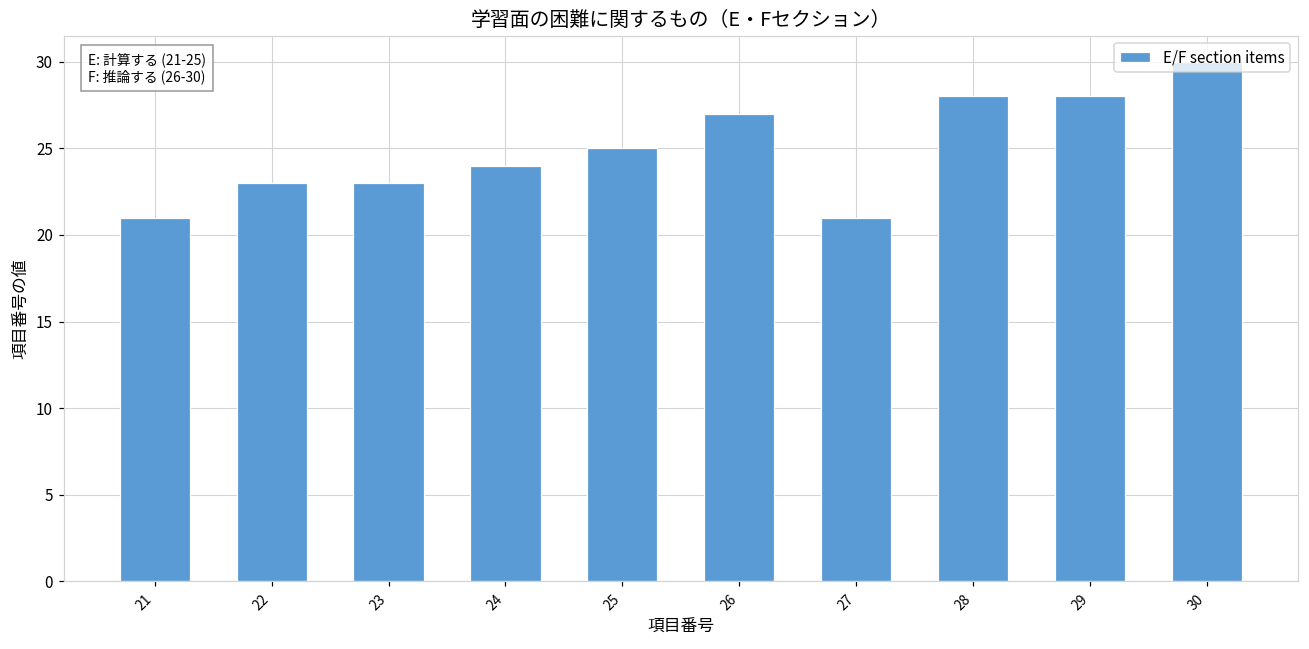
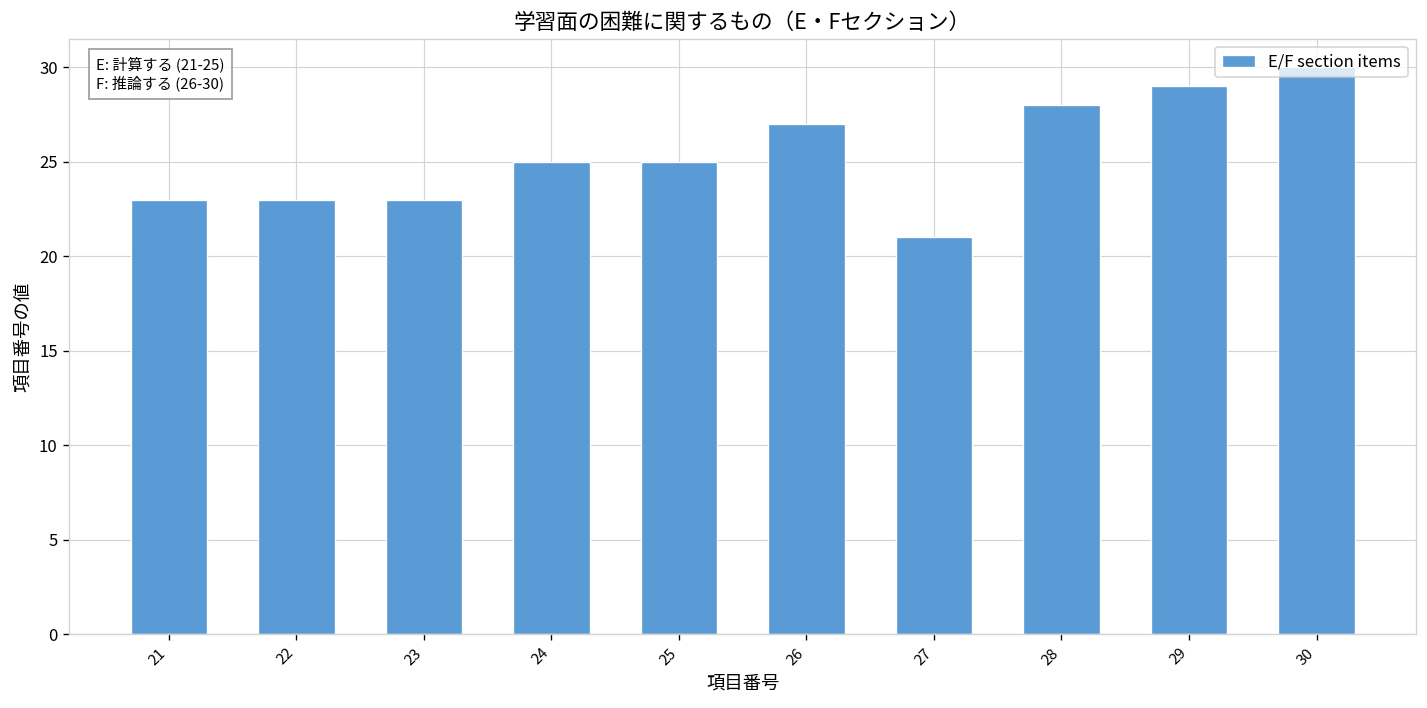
  {
-   "21": 21,
+   "21": 23,
    "22": 23,
    "23": 23,
-   "24": 24,
+   "24": 25,
    "25": 25,
    "26": 27,
    "27": 21,
    "28": 28,
-   "29": 28
+   "29": 29
  }
